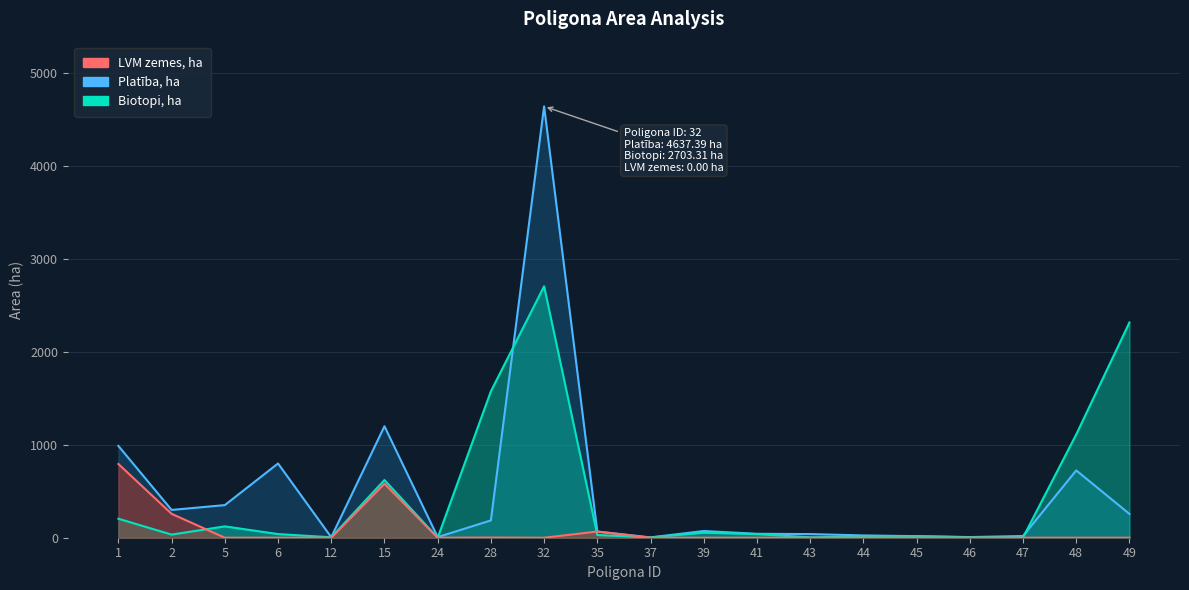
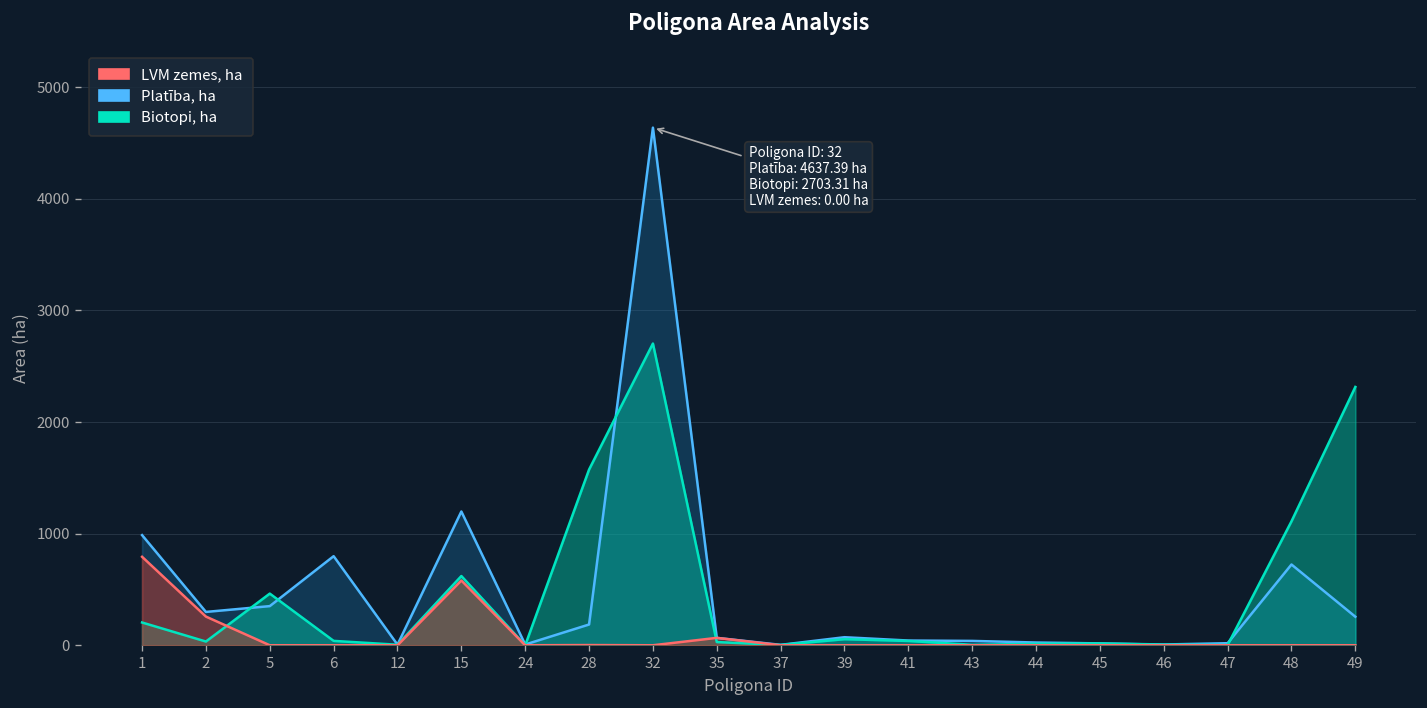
  {
    "Biotopi, ha": {
      "1": 200,
      "2": 0,
-     "5": 100,
+     "5": 500,
      "6": 0,
      "15": 600,
      "28": 1600,
      "32": 2700,
      "35": 0,
      "48": 1100,
      "49": 2300
    }
  }
